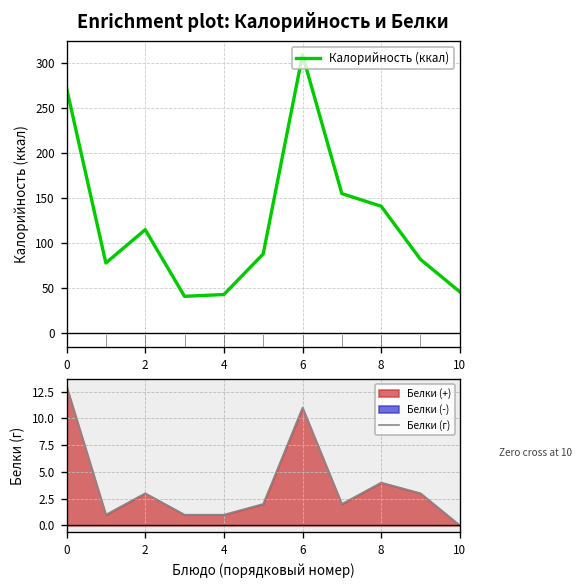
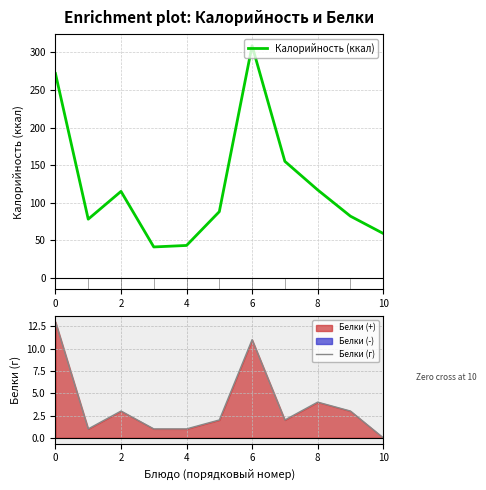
  {
    "Enrichment plot: Калорийность и Белки": {
      "0": 270,
      "2": 120,
      "4": 40,
-     "8": 140,
-     "10": 50
+     "8": 120,
+     "10": 60
    }
  }
